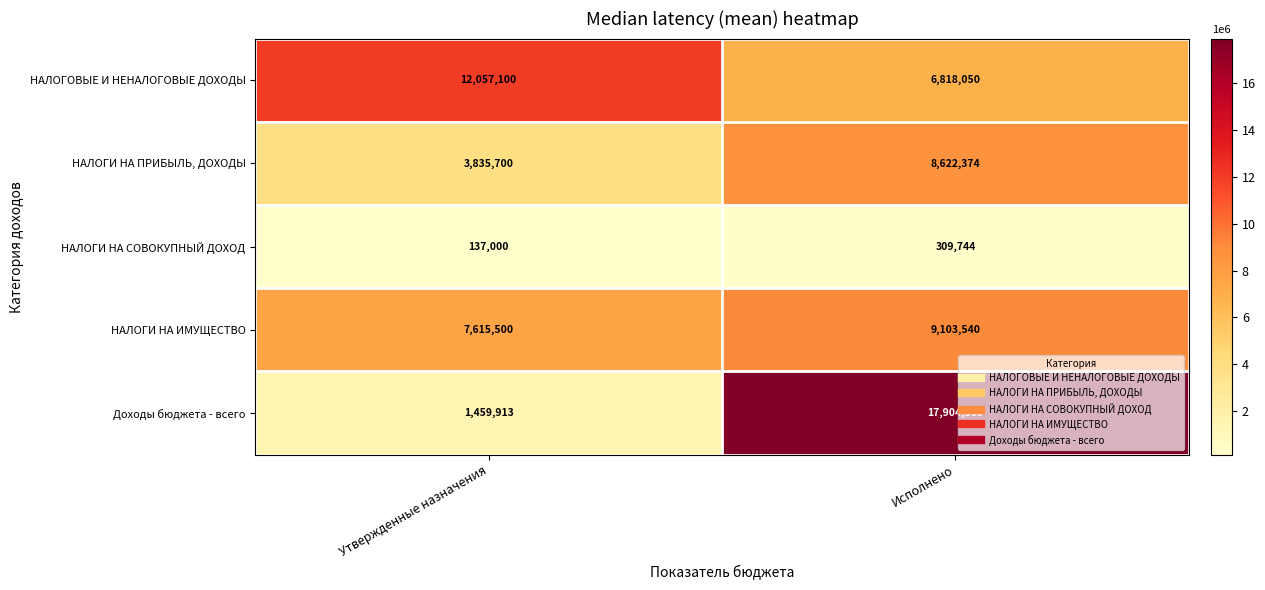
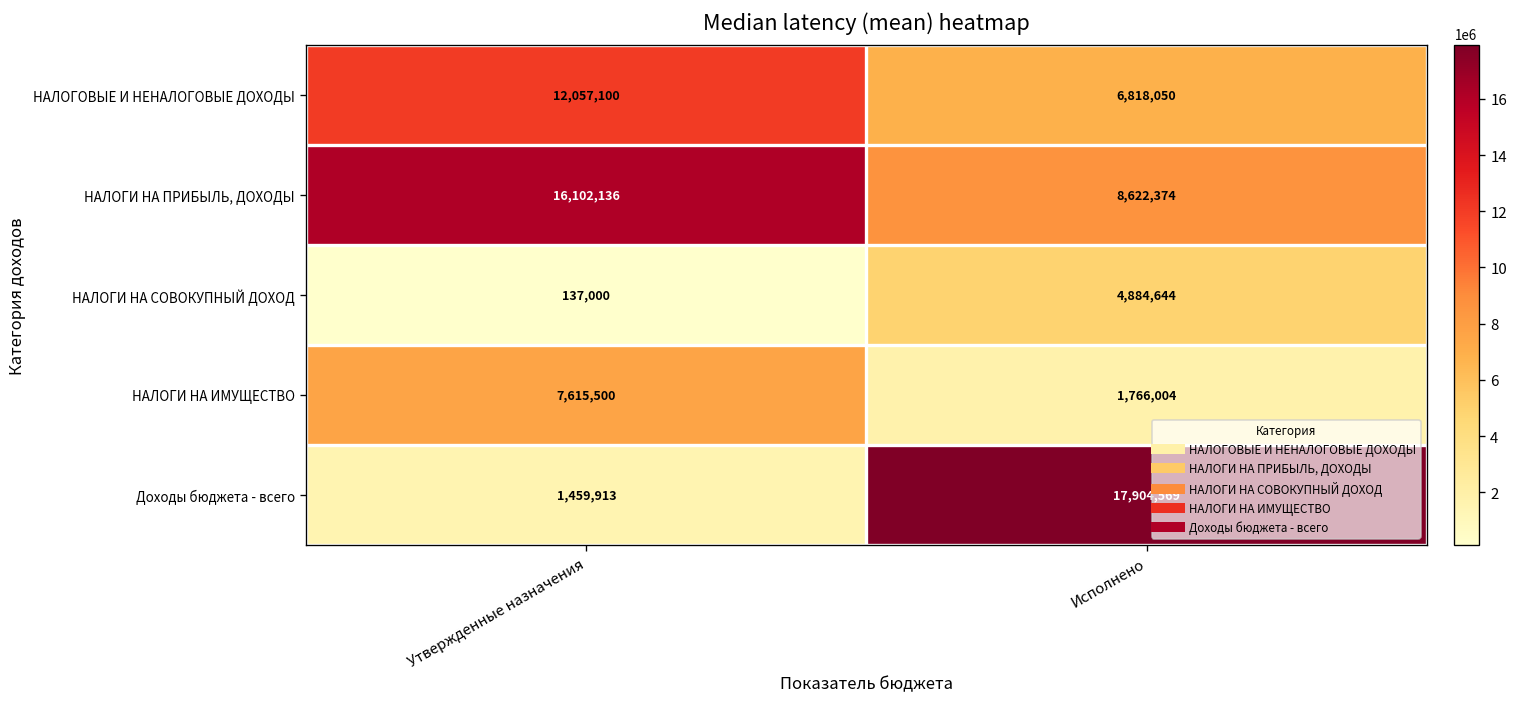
  {
    "НАЛОГОВЫЕ И НЕНАЛОГОВЫЕ ДОХОДЫ": {
      "Утвержденные назначения": "12,057,100",
      "Исполнено": "6,818,050"
    },
    "НАЛОГИ НА ПРИБЫЛЬ, ДОХОДЫ": {
-     "Утвержденные назначения": "3,835,700",
+     "Утвержденные назначения": "16,102,136",
      "Исполнено": "8,622,374"
    },
    "НАЛОГИ НА СОВОКУПНЫЙ ДОХОД": {
      "Утвержденные назначения": "137,000",
-     "Исполнено": "309,744"
+     "Исполнено": "4,884,644"
    },
    "НАЛОГИ НА ИМУЩЕСТВО": {
      "Утвержденные назначения": "7,615,500",
-     "Исполнено": "9,103,540"
+     "Исполнено": "1,766,004"
    },
    "Доходы бюджета - всего": {
      "Утвержденные назначения": "1,459,913"
    }
  }
